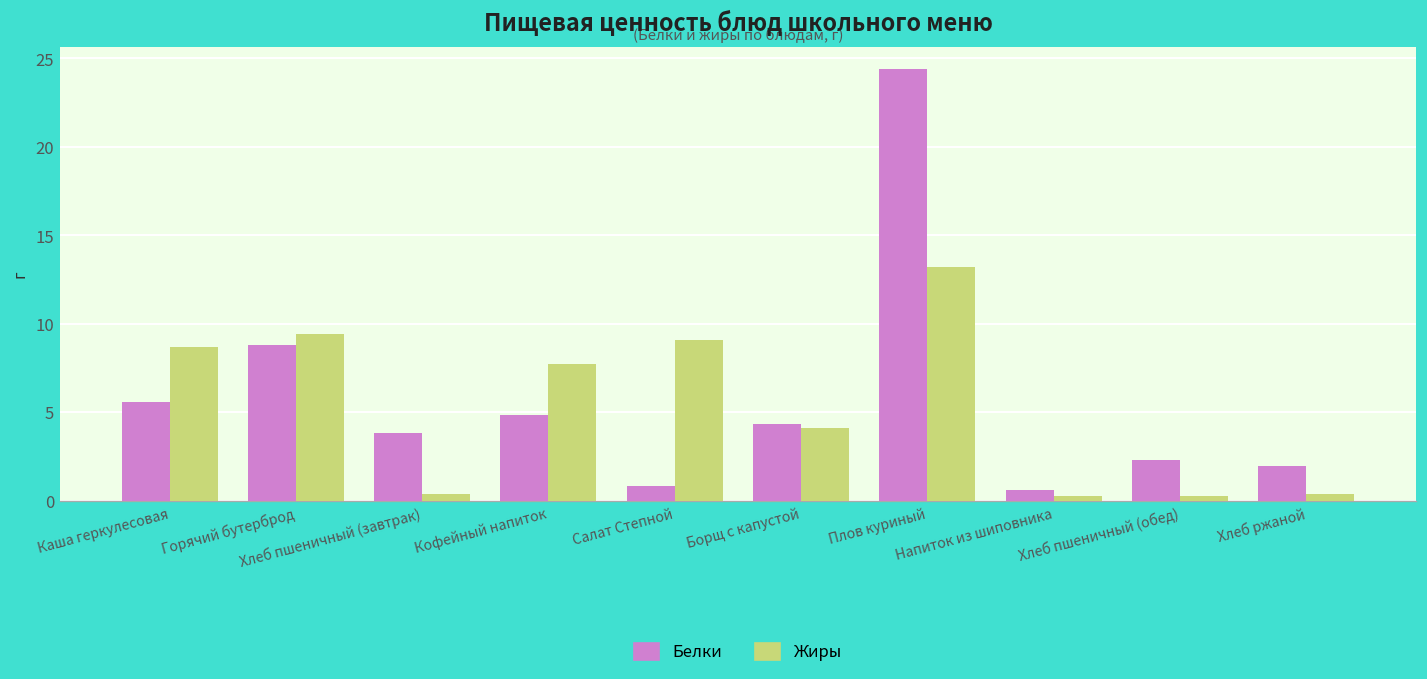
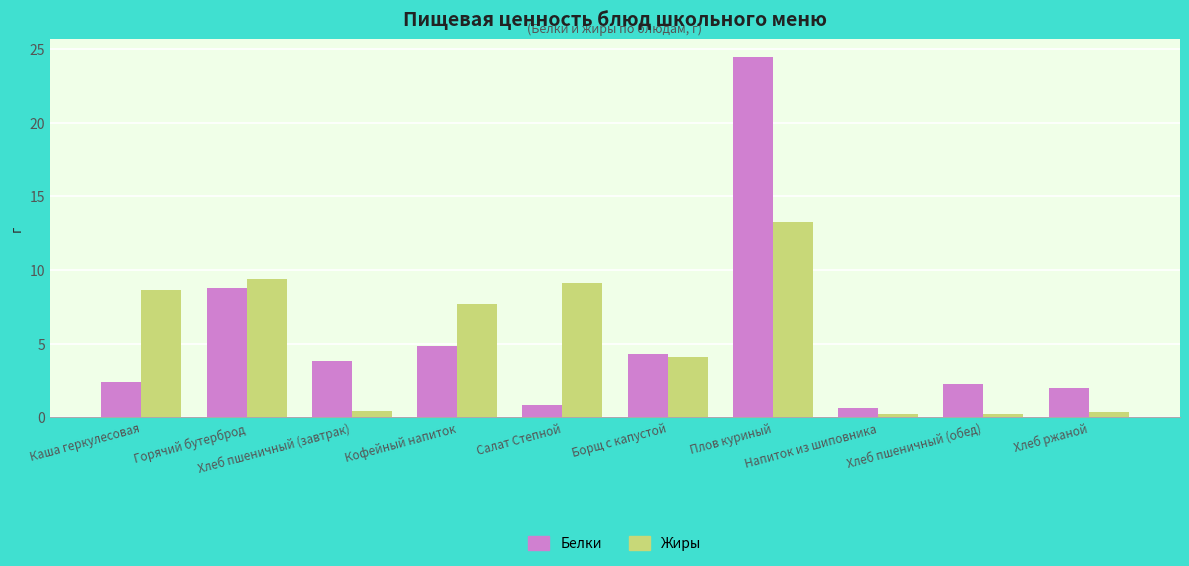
  {
    "Белки": {
-     "Каша геркулесовая": 5.6,
+     "Каша геркулесовая": 2.4,
      "Горячий бутерброд": 8.8,
      "Хлеб пшеничный (завтрак)": 3.8,
      "Кофейный напиток": 4.8,
      "Салат Степной": 0.9,
      "Борщ с капустой": 4.3,
      "Плов куриный": 24.4,
      "Напиток из шиповника": 0.6,
      "Хлеб пшеничный (обед)": 2.3,
      "Хлеб ржаной": 2.0
    },
    "Жиры": {
      "Каша геркулесовая": 8.7,
      "Горячий бутерброд": 9.4,
      "Хлеб пшеничный (завтрак)": 0.4,
      "Кофейный напиток": 7.7,
      "Салат Степной": 9.1,
      "Борщ с капустой": 4.1,
      "Плов куриный": 13.2,
      "Напиток из шиповника": 0.3,
      "Хлеб пшеничный (обед)": 0.2,
      "Хлеб ржаной": 0.4
    }
  }
